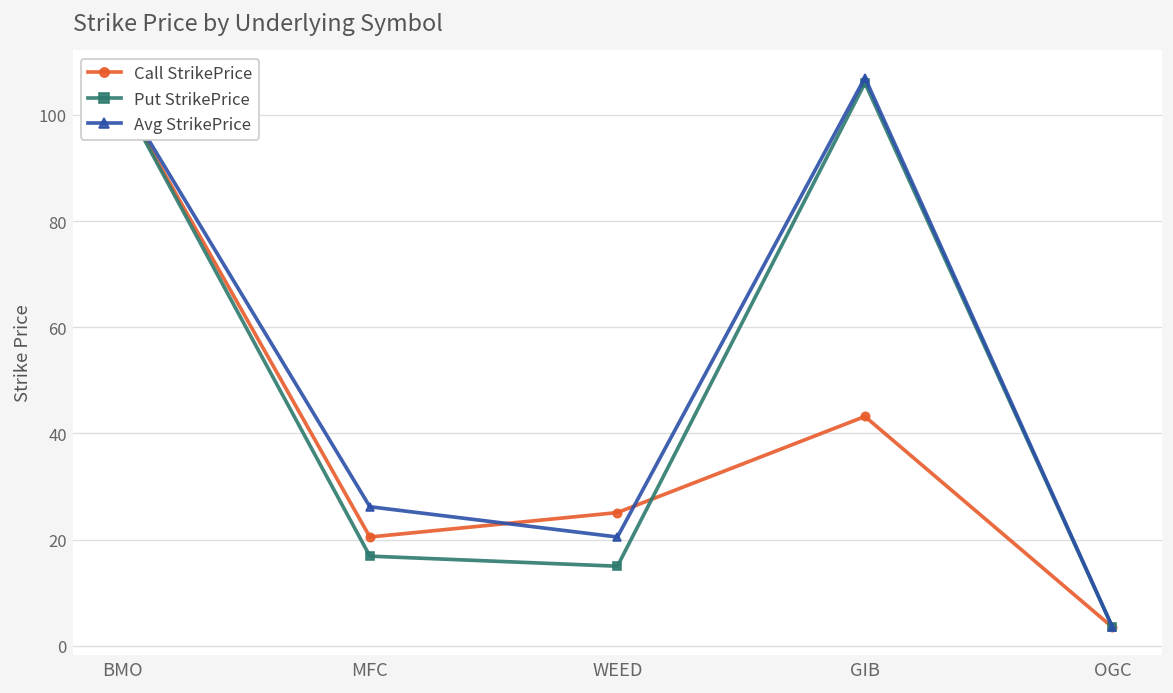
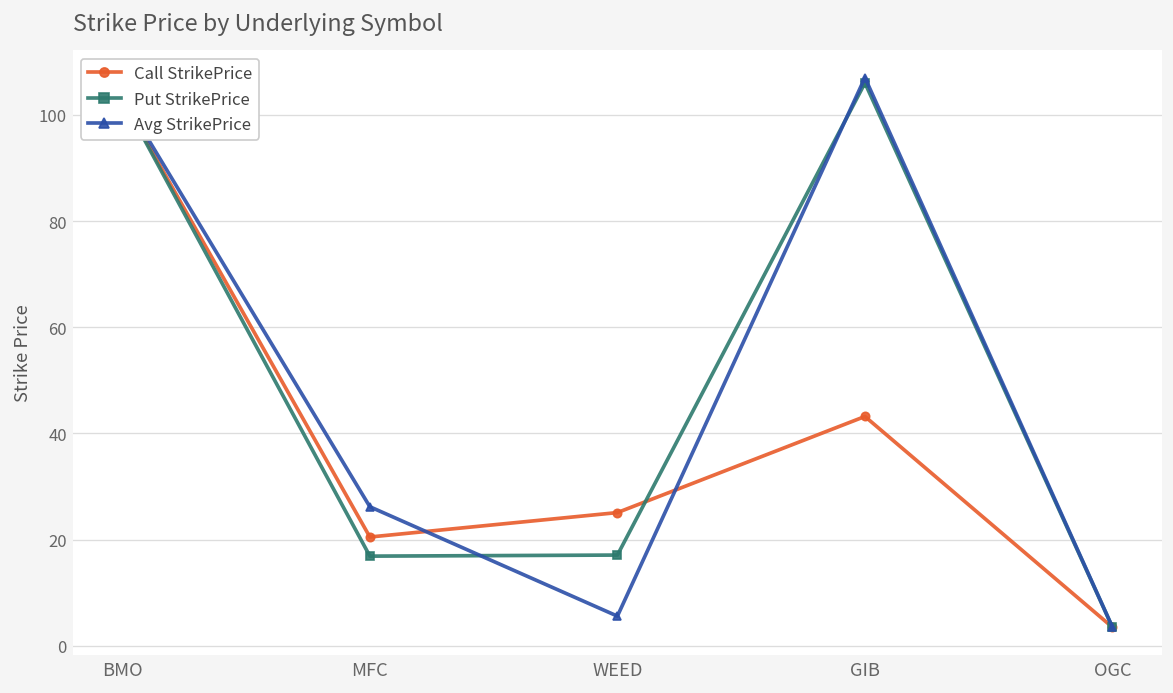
  {
    "Call StrikePrice": {
      "MFC": 21,
      "WEED": 25,
      "GIB": 43
    },
    "Put StrikePrice": {
      "MFC": 17,
-     "WEED": 15,
+     "WEED": 17,
      "GIB": 106
    },
    "Avg StrikePrice": {
      "MFC": 26,
-     "WEED": 21,
+     "WEED": 6,
      "GIB": 107
    }
  }
